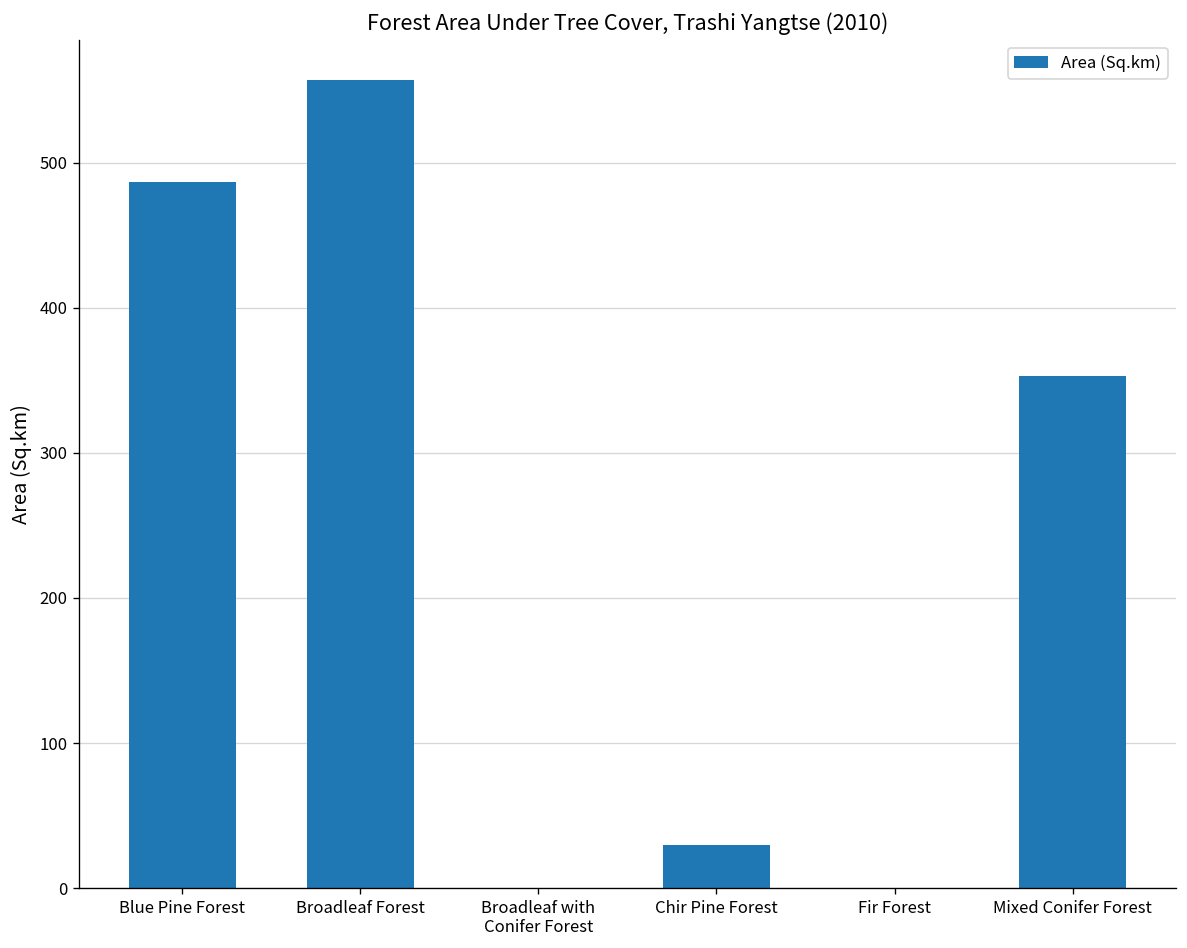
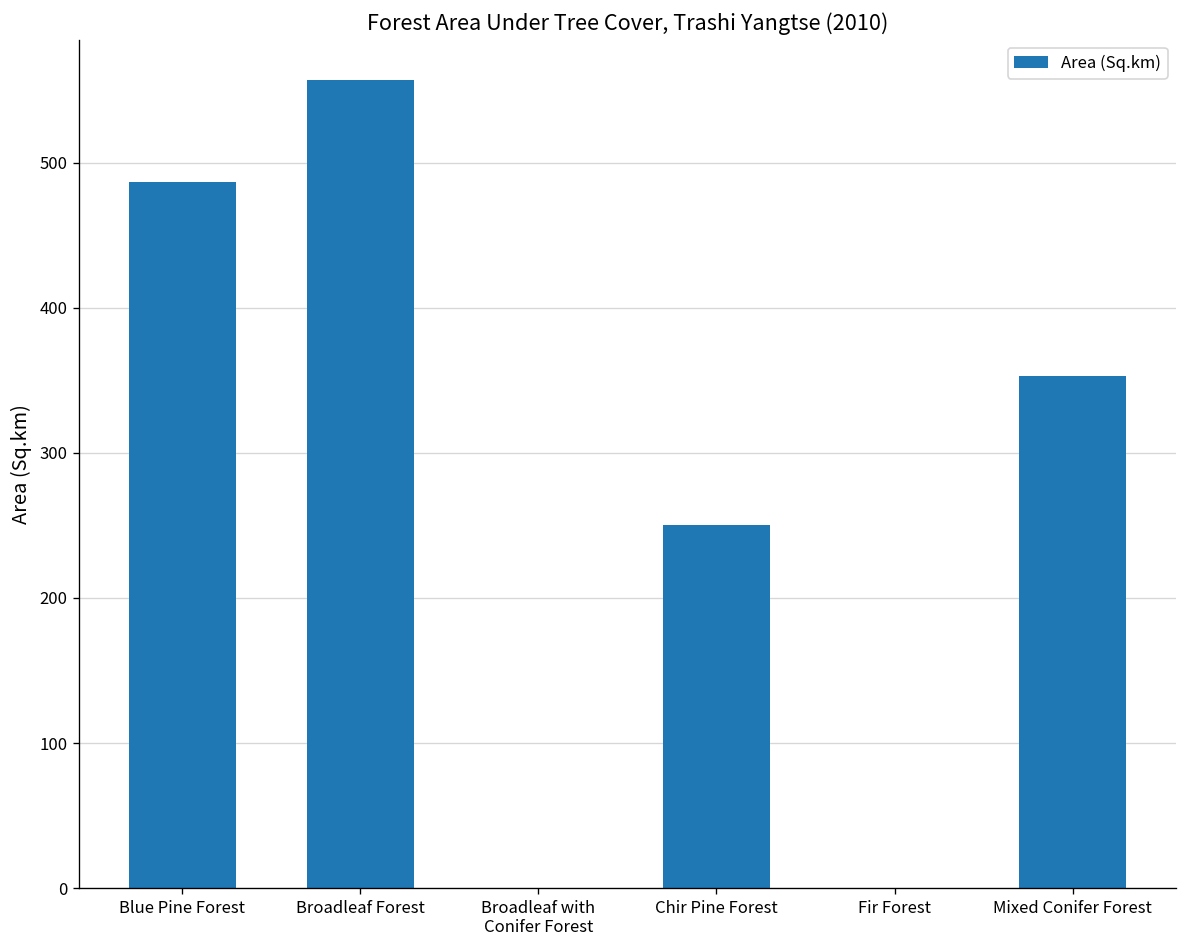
  {
    "Blue Pine Forest": 487,
    "Broadleaf Forest": 557,
    "Broadleaf with Conifer Forest": 0,
-   "Chir Pine Forest": 30,
+   "Chir Pine Forest": 250,
    "Fir Forest": 0,
    "Mixed Conifer Forest": 353
  }
